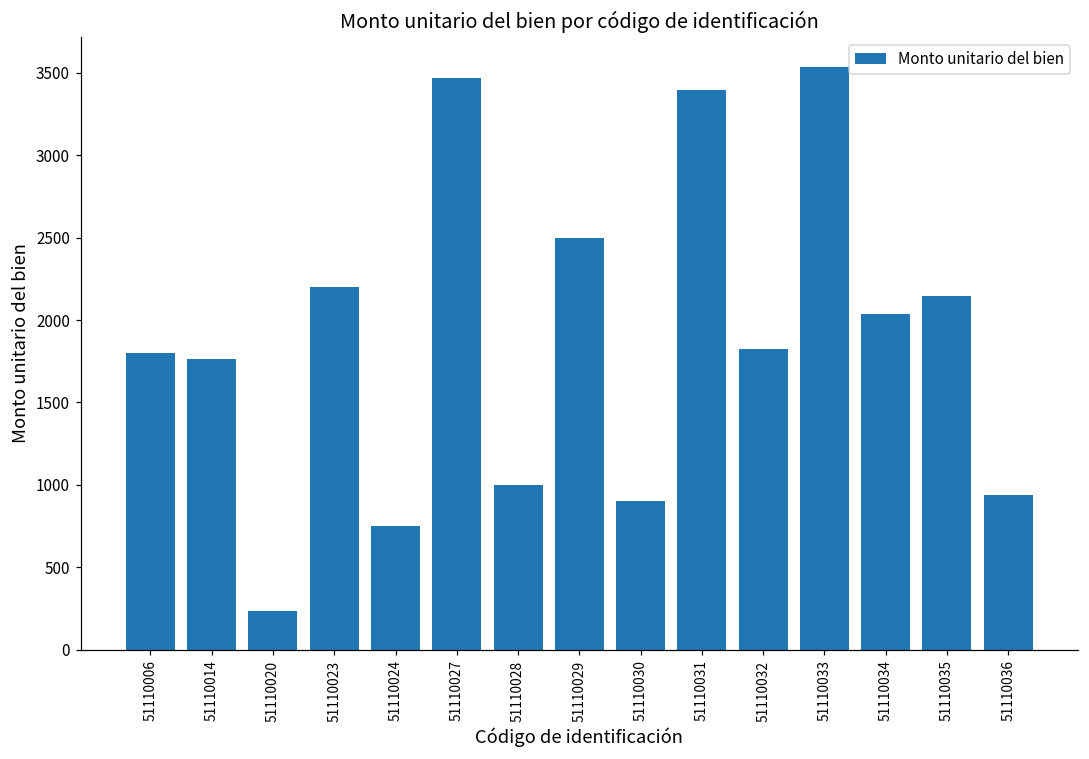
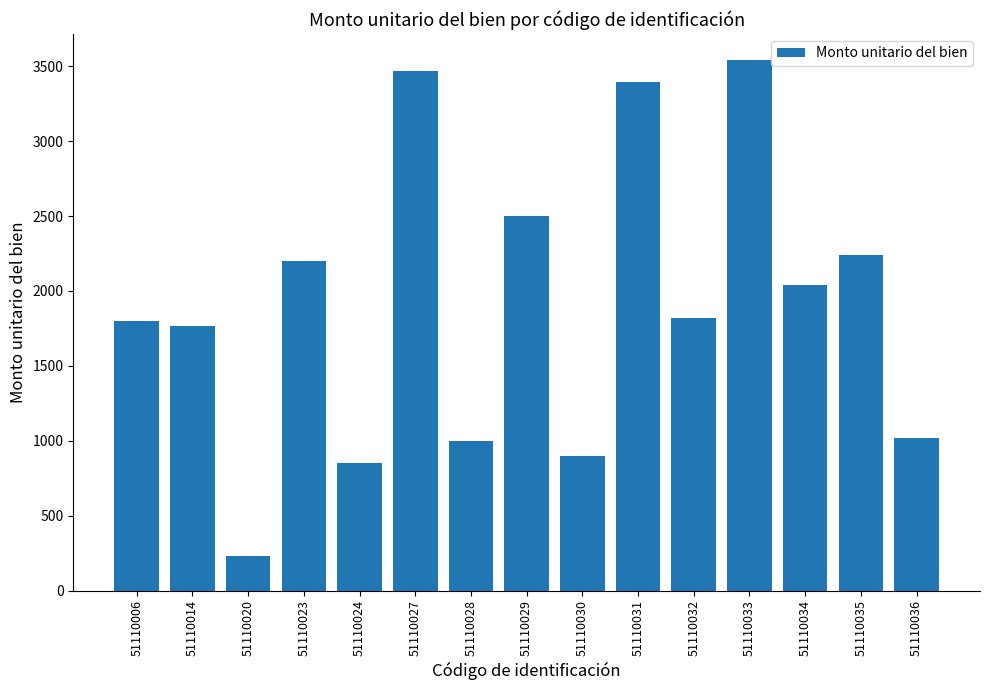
  {
    "51110006": 1800,
    "51110014": 1760,
    "51110020": 230,
    "51110023": 2200,
-   "51110024": 750,
+   "51110024": 850,
    "51110027": 3470,
    "51110028": 1000,
    "51110029": 2500,
    "51110030": 900,
    "51110031": 3400,
    "51110032": 1820,
    "51110033": 3540,
    "51110034": 2040,
-   "51110035": 2140,
-   "51110036": 940
+   "51110035": 2240,
+   "51110036": 1020
  }
